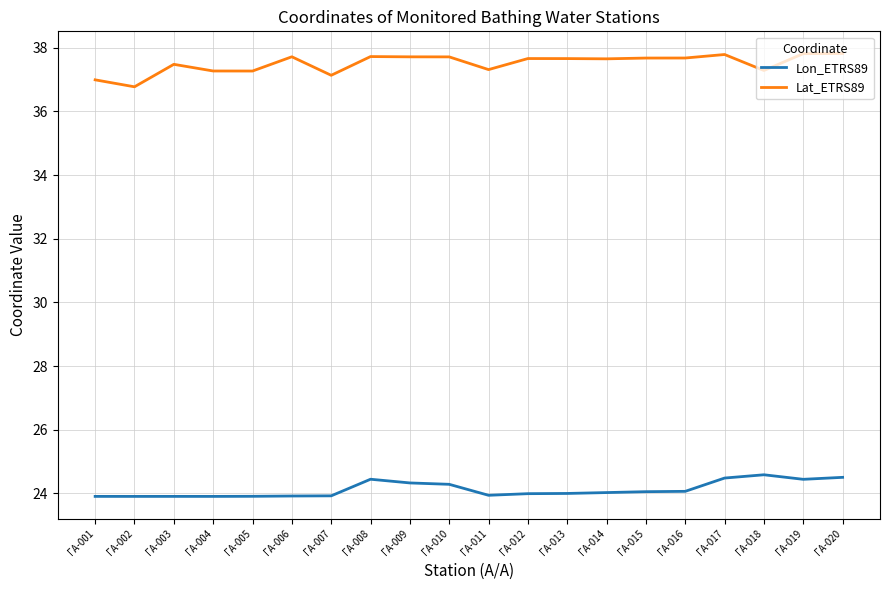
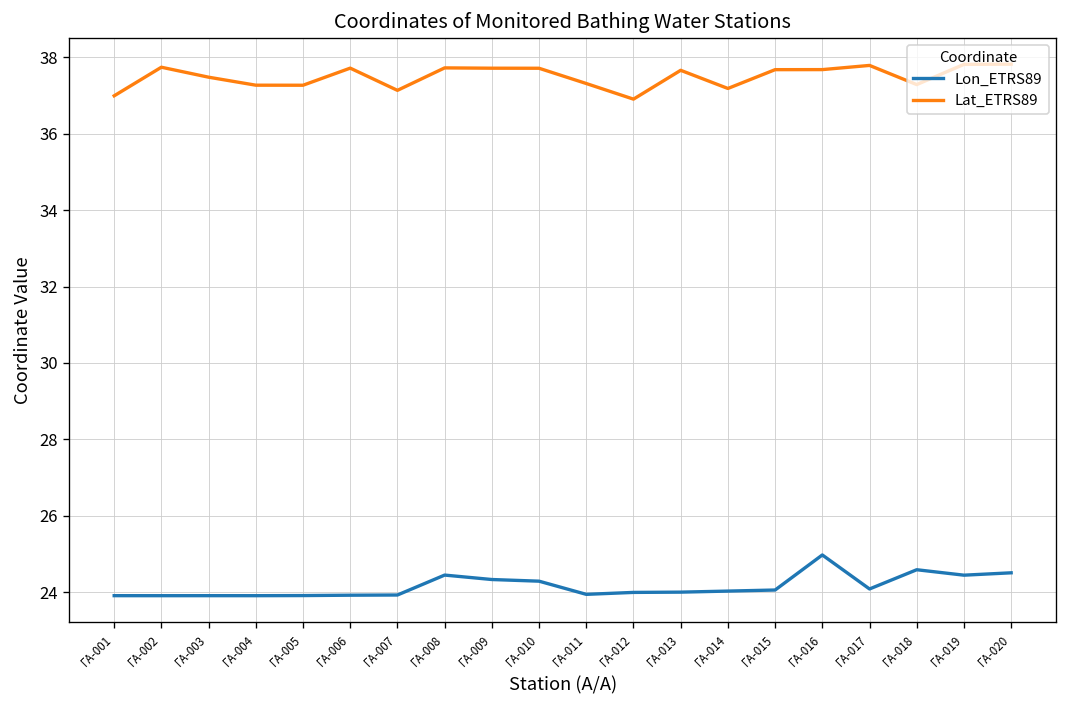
  {
    "Lon_ETRS89": {
      "ΓΑ-001": 23.9,
      "ΓΑ-002": 23.9,
      "ΓΑ-003": 23.9,
      "ΓΑ-004": 23.9,
      "ΓΑ-005": 23.9,
      "ΓΑ-006": 23.9,
      "ΓΑ-007": 23.9,
      "ΓΑ-008": 24.4,
      "ΓΑ-009": 24.3,
      "ΓΑ-010": 24.3,
      "ΓΑ-011": 23.9,
      "ΓΑ-012": 24.0,
      "ΓΑ-013": 24.0,
      "ΓΑ-014": 24.0,
      "ΓΑ-015": 24.1,
-     "ΓΑ-016": 24.1,
-     "ΓΑ-017": 24.5,
+     "ΓΑ-016": 25.0,
+     "ΓΑ-017": 24.1,
      "ΓΑ-018": 24.6,
      "ΓΑ-019": 24.4,
      "ΓΑ-020": 24.5
    },
    "Lat_ETRS89": {
      "ΓΑ-001": 37.0,
-     "ΓΑ-002": 36.8,
+     "ΓΑ-002": 37.7,
      "ΓΑ-003": 37.5,
      "ΓΑ-004": 37.3,
      "ΓΑ-005": 37.3,
      "ΓΑ-006": 37.7,
      "ΓΑ-007": 37.1,
      "ΓΑ-008": 37.7,
      "ΓΑ-009": 37.7,
      "ΓΑ-010": 37.7,
      "ΓΑ-011": 37.3,
-     "ΓΑ-012": 37.7,
+     "ΓΑ-012": 36.9,
      "ΓΑ-013": 37.7,
-     "ΓΑ-014": 37.7,
+     "ΓΑ-014": 37.2,
      "ΓΑ-015": 37.7,
      "ΓΑ-016": 37.7,
      "ΓΑ-017": 37.8
    }
  }
